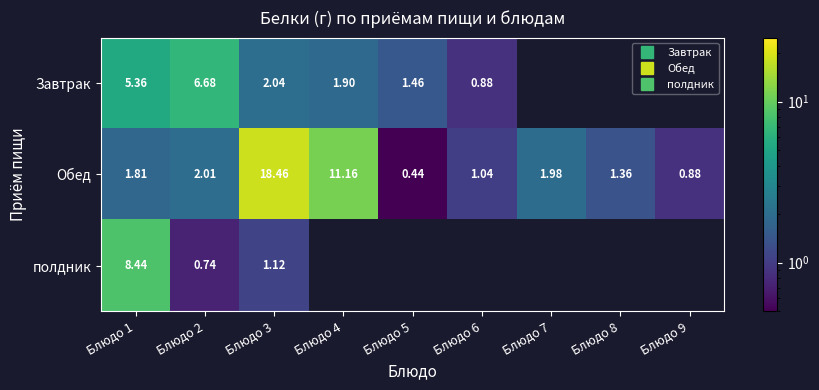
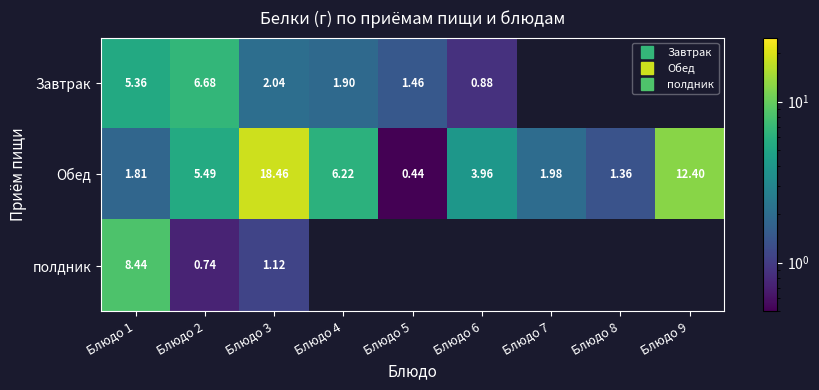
  {
    "Завтрак": {
      "Блюдо 1": 5.36,
      "Блюдо 2": 6.68,
      "Блюдо 3": 2.04,
      "Блюдо 4": 1.90,
      "Блюдо 5": 1.46,
      "Блюдо 6": 0.88
    },
    "Обед": {
      "Блюдо 1": 1.81,
-     "Блюдо 2": 2.01,
+     "Блюдо 2": 5.49,
      "Блюдо 3": 18.46,
-     "Блюдо 4": 11.16,
+     "Блюдо 4": 6.22,
      "Блюдо 5": 0.44,
-     "Блюдо 6": 1.04,
+     "Блюдо 6": 3.96,
      "Блюдо 7": 1.98,
      "Блюдо 8": 1.36,
-     "Блюдо 9": 0.88
+     "Блюдо 9": 12.40
    },
    "полдник": {
      "Блюдо 1": 8.44,
      "Блюдо 2": 0.74,
      "Блюдо 3": 1.12
    }
  }
